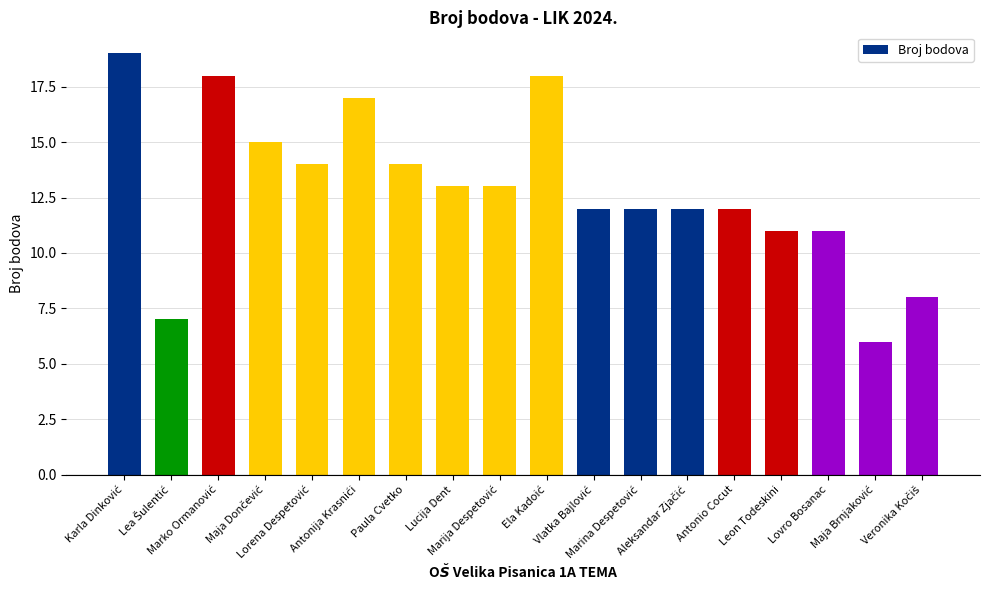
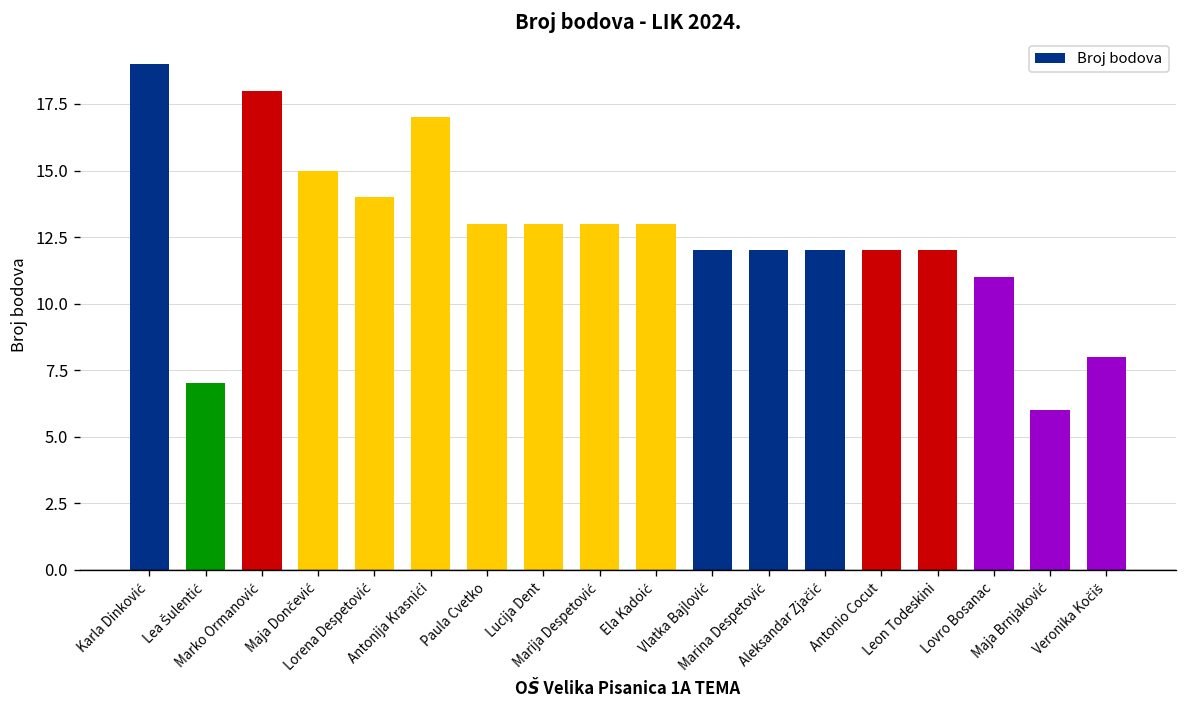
  {
    "Karla Dinković": 19,
    "Lea Šulentić": 7,
    "Marko Ormanović": 18,
    "Maja Dončević": 15,
    "Lorena Despetović": 14,
    "Antonija Krasnići": 17,
-   "Paula Cvetko": 14,
+   "Paula Cvetko": 13,
    "Lucija Dent": 13,
    "Marija Despetović": 13,
-   "Ela Kadoić": 18,
+   "Ela Kadoić": 13,
    "Vlatka Bajlović": 12,
    "Marina Despetović": 12,
    "Aleksandar Zjačić": 12,
    "Antonio Cocut": 12,
-   "Leon Todeskini": 11,
+   "Leon Todeskini": 12,
    "Lovro Bosanac": 11,
    "Maja Brnjaković": 6,
    "Veronika Kočiš": 8
  }
